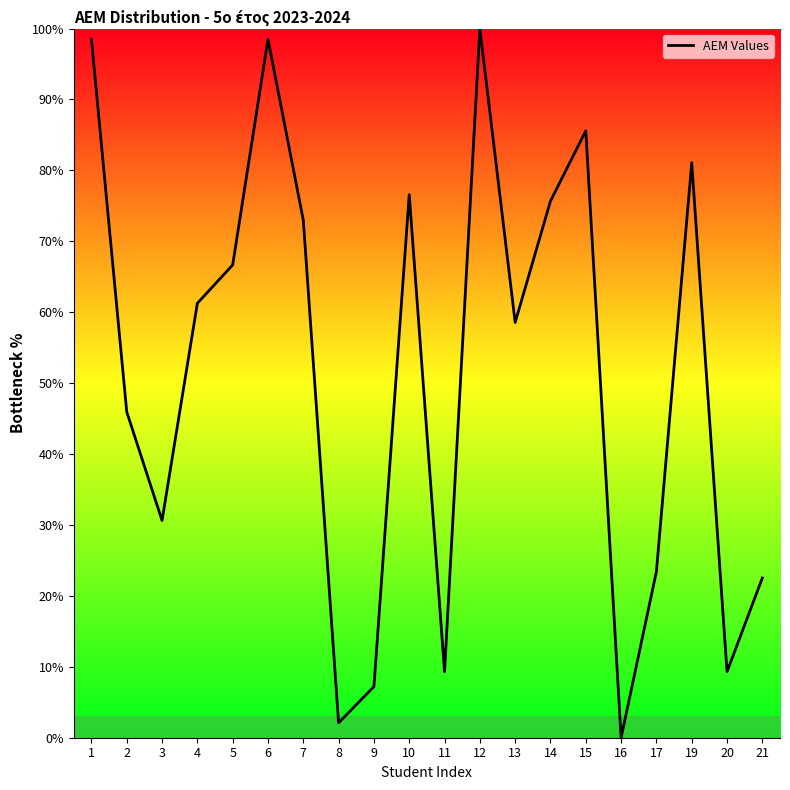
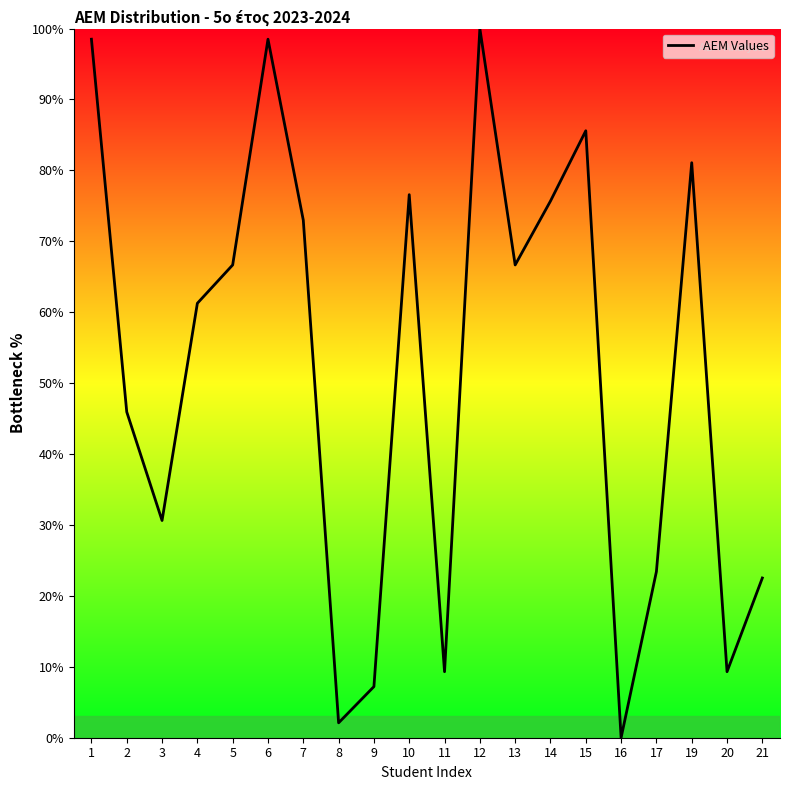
  {
    "1": "98%",
    "2": "46%",
    "3": "31%",
    "4": "61%",
    "5": "67%",
    "6": "98%",
    "7": "73%",
    "9": "7%",
    "10": "77%",
    "11": "9%",
    "12": "100%",
-   "13": "59%",
+   "13": "67%",
    "14": "76%",
    "15": "86%",
    "17": "23%",
    "19": "81%",
    "20": "9%",
    "21": "23%"
  }
